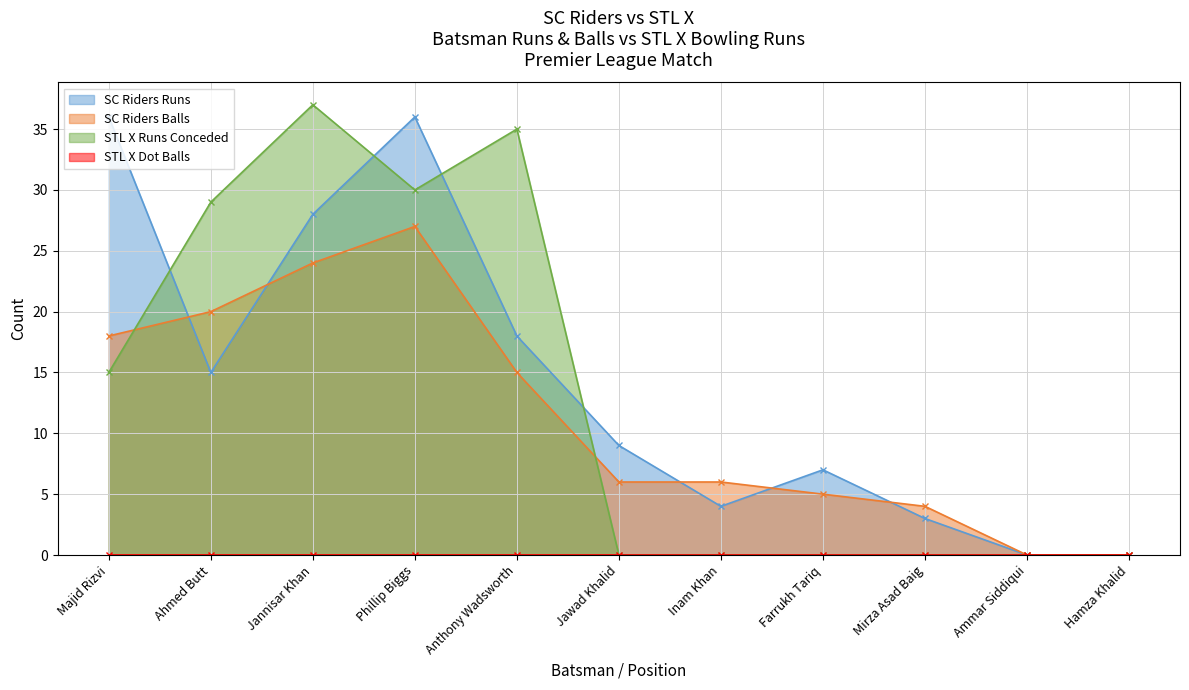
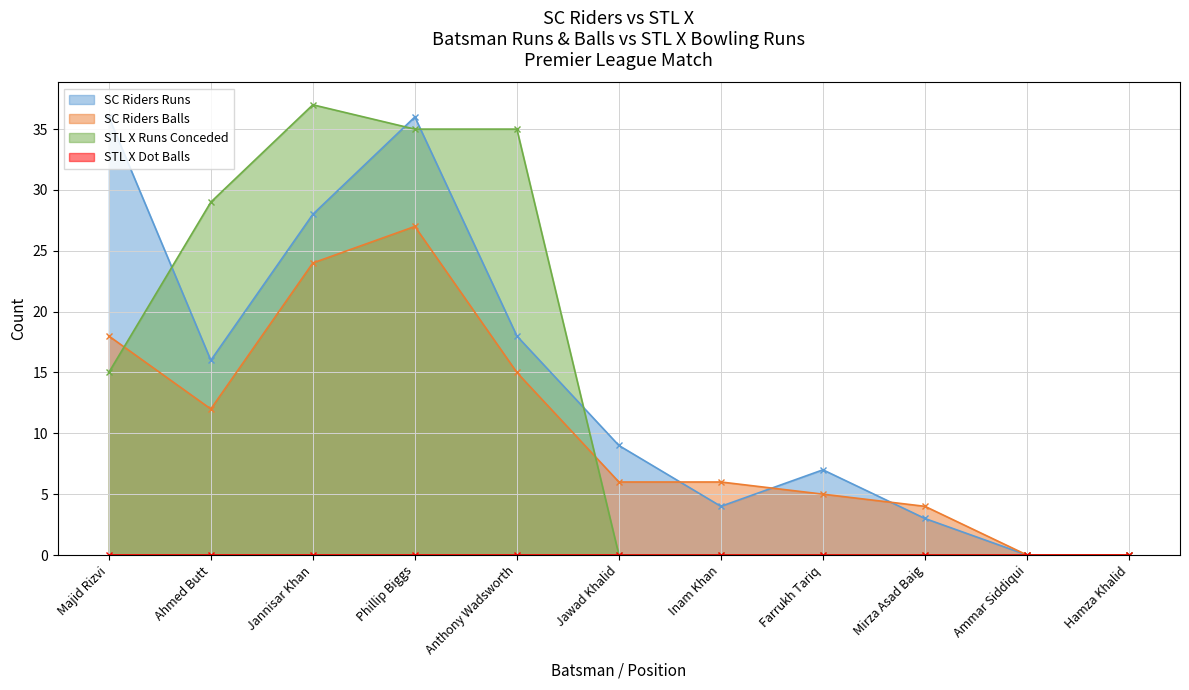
  {
    "SC Riders Runs": {
-     "Ahmed Butt": 15,
+     "Ahmed Butt": 16,
      "Jannisar Khan": 28,
      "Phillip Biggs": 36,
      "Anthony Wadsworth": 18,
      "Jawad Khalid": 9,
      "Inam Khan": 4,
      "Farrukh Tariq": 7,
      "Mirza Asad Baig": 3
    },
    "SC Riders Balls": {
      "Majid Rizvi": 18,
-     "Ahmed Butt": 20,
+     "Ahmed Butt": 12,
      "Jannisar Khan": 24,
      "Phillip Biggs": 27,
      "Anthony Wadsworth": 15,
      "Jawad Khalid": 6,
      "Inam Khan": 6,
      "Farrukh Tariq": 5,
      "Mirza Asad Baig": 4
    },
    "STL X Runs Conceded": {
      "Majid Rizvi": 15,
      "Ahmed Butt": 29,
      "Jannisar Khan": 37,
-     "Phillip Biggs": 30,
+     "Phillip Biggs": 35,
      "Anthony Wadsworth": 35
    },
    "STL X Dot Balls": {
      "Majid Rizvi": 0,
      "Ahmed Butt": 0,
      "Jannisar Khan": 0,
      "Phillip Biggs": 0,
      "Anthony Wadsworth": 0
    }
  }
